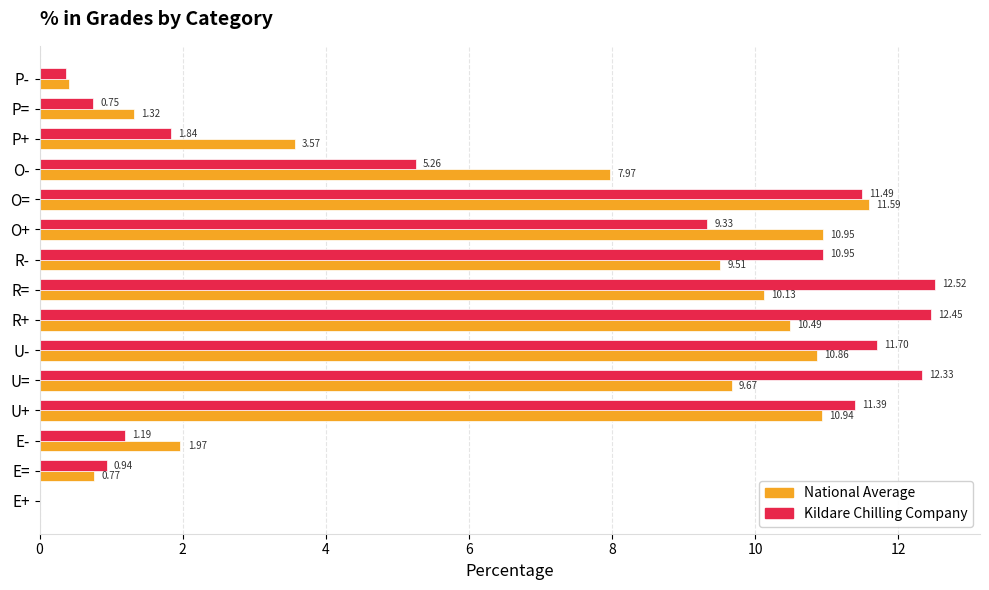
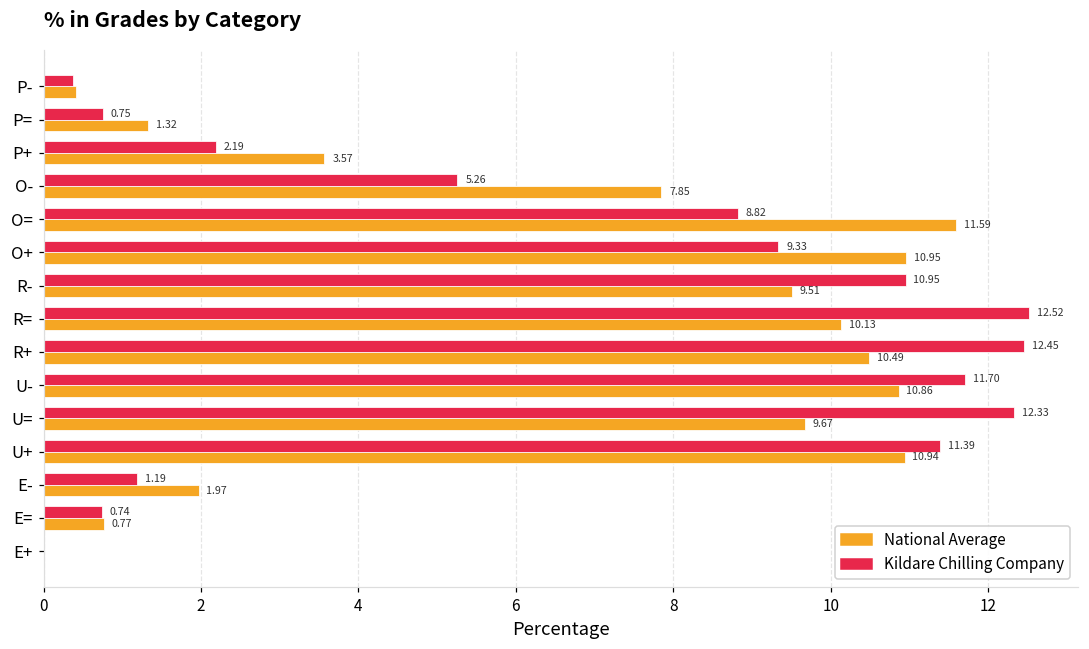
  {
    "National Average": {
      "P=": 1.32,
      "P+": 3.57,
-     "O-": 7.97,
+     "O-": 7.85,
      "O=": 11.59,
      "O+": 10.95,
      "R-": 9.51,
      "R=": 10.13,
      "R+": 10.49,
      "U-": 10.86,
      "U=": 9.67,
      "U+": 10.94,
      "E-": 1.97,
      "E=": 0.77
    },
    "Kildare Chilling Company": {
      "P=": 0.75,
-     "P+": 1.84,
+     "P+": 2.19,
      "O-": 5.26,
-     "O=": 11.49,
+     "O=": 8.82,
      "O+": 9.33,
      "R-": 10.95,
      "R=": 12.52,
      "R+": 12.45,
      "U-": 11.70,
      "U=": 12.33,
      "U+": 11.39,
      "E-": 1.19,
-     "E=": 0.94
+     "E=": 0.74
    }
  }
